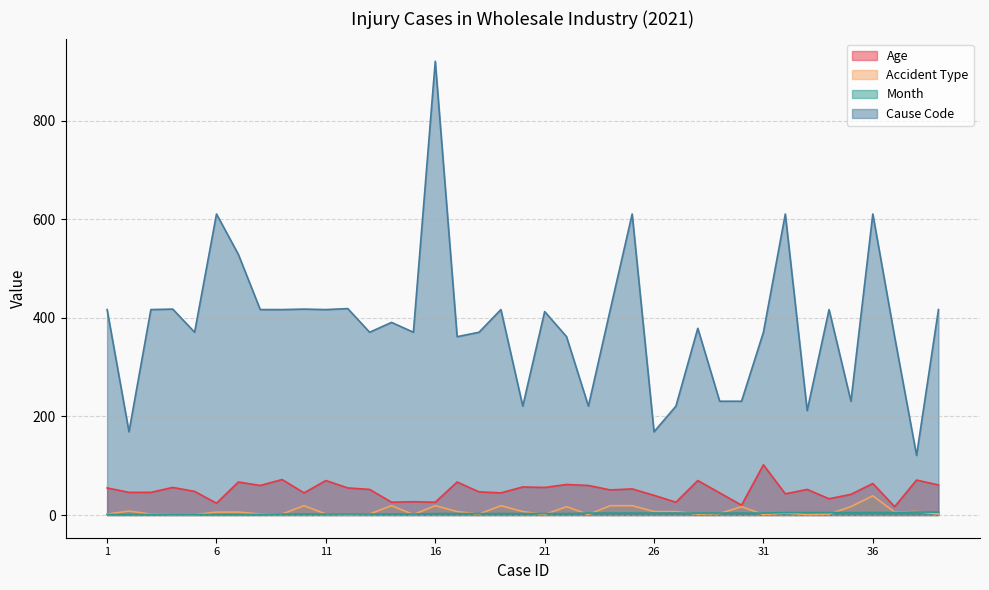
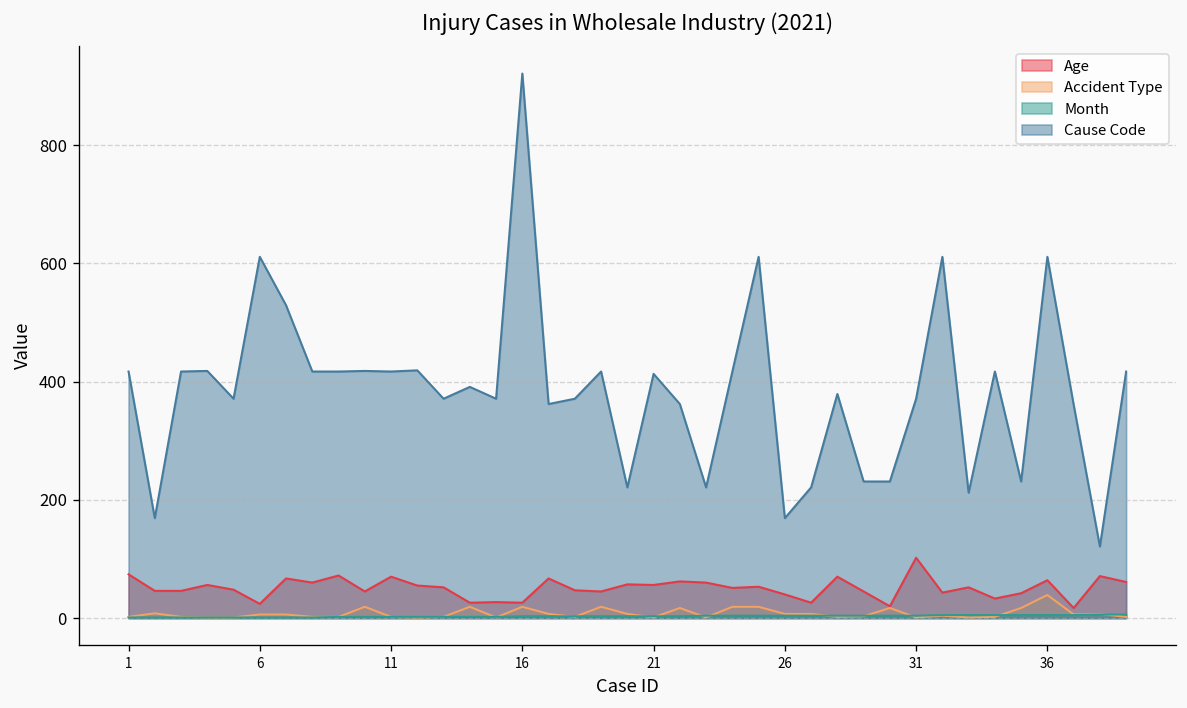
  {
    "Age": {
-     "1": 60,
+     "1": 70,
      "6": 20,
      "11": 70,
      "16": 30,
      "21": 60,
      "26": 40,
      "31": 100,
      "36": 60
    },
    "Accident Type": {
      "16": 20,
      "36": 40
    }
  }
